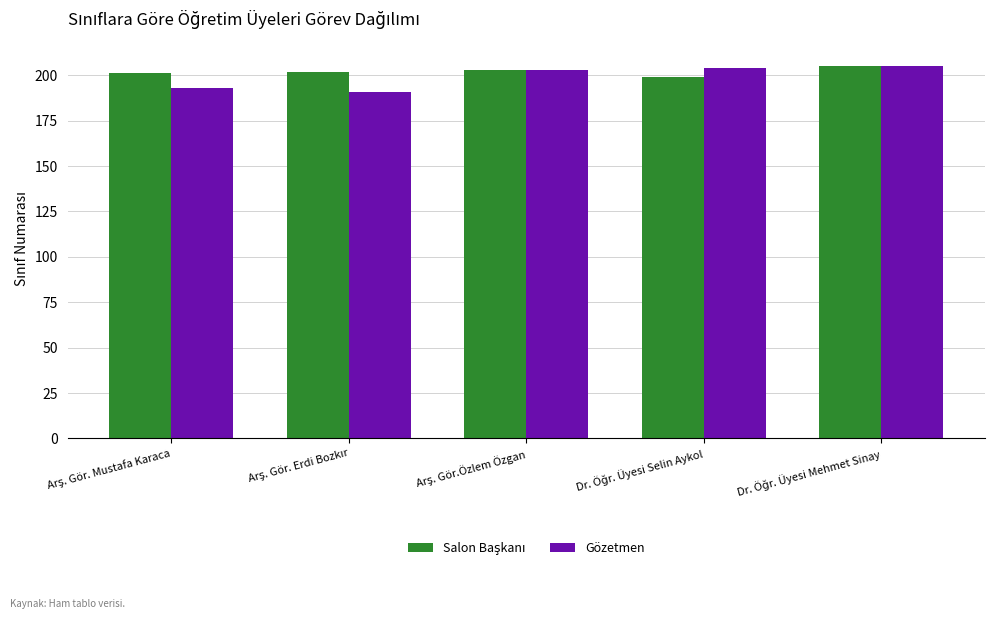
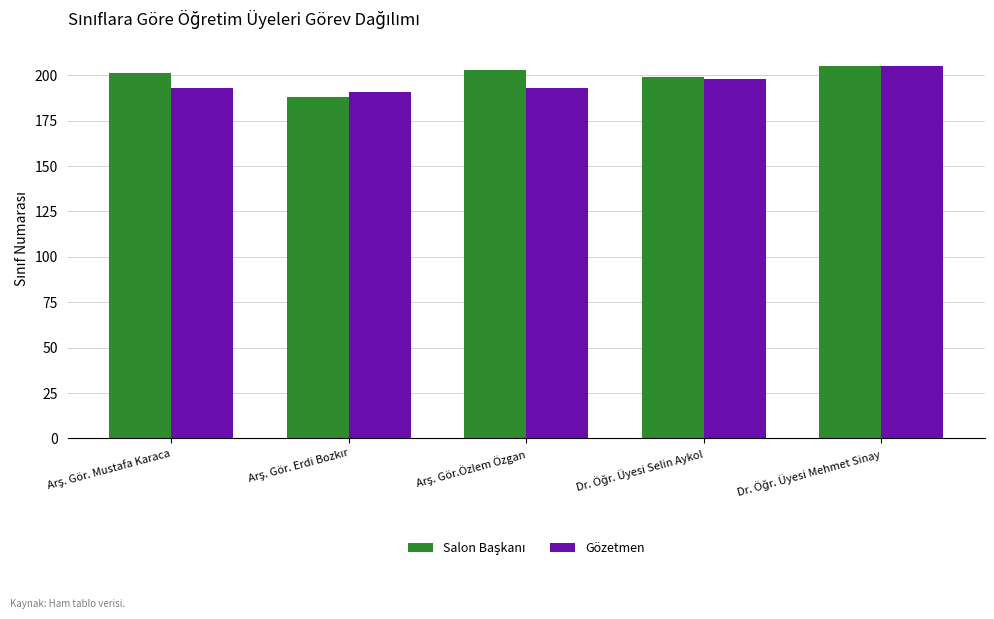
  {
    "Salon Başkanı": {
      "Arş. Gör. Mustafa Karaca": 201,
-     "Arş. Gör. Erdi Bozkır": 202,
+     "Arş. Gör. Erdi Bozkır": 188,
      "Arş. Gör.Özlem Özgan": 203,
      "Dr. Öğr. Üyesi Selin Aykol": 199,
      "Dr. Öğr. Üyesi Mehmet Sinay": 205
    },
    "Gözetmen": {
      "Arş. Gör. Mustafa Karaca": 193,
      "Arş. Gör. Erdi Bozkır": 191,
-     "Arş. Gör.Özlem Özgan": 203,
-     "Dr. Öğr. Üyesi Selin Aykol": 204,
+     "Arş. Gör.Özlem Özgan": 193,
+     "Dr. Öğr. Üyesi Selin Aykol": 198,
      "Dr. Öğr. Üyesi Mehmet Sinay": 205
    }
  }
